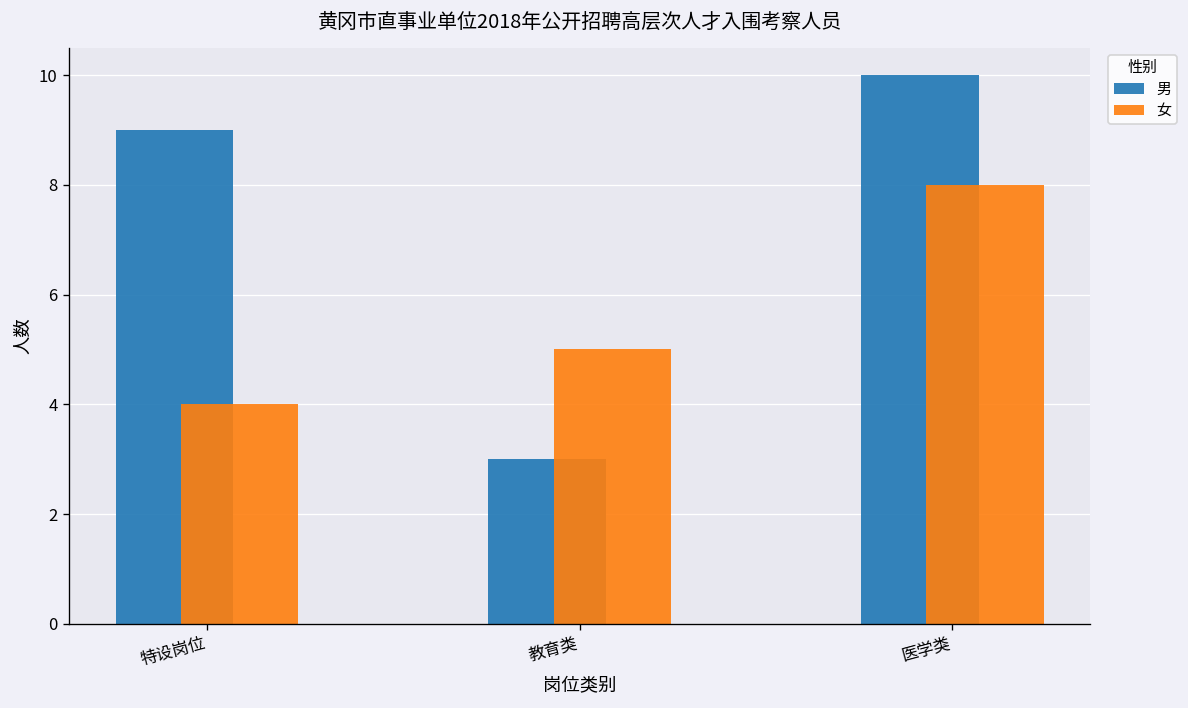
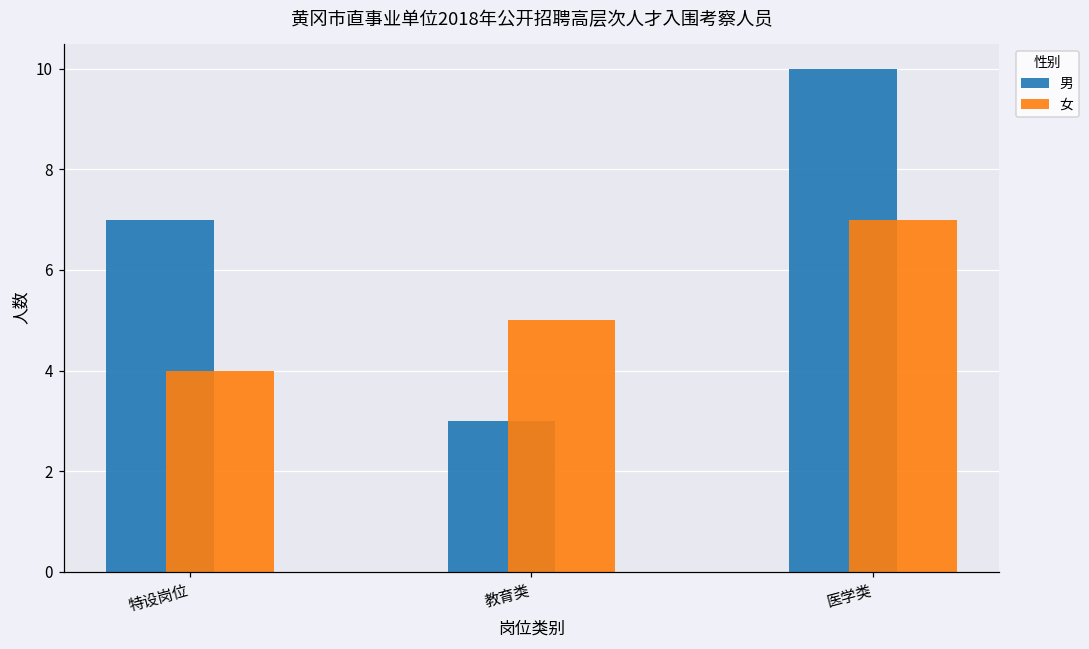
  {
    "男": {
-     "特设岗位": 9,
+     "特设岗位": 7,
      "教育类": 3,
      "医学类": 10
    },
    "女": {
      "特设岗位": 4,
      "教育类": 5,
-     "医学类": 8
+     "医学类": 7
    }
  }
